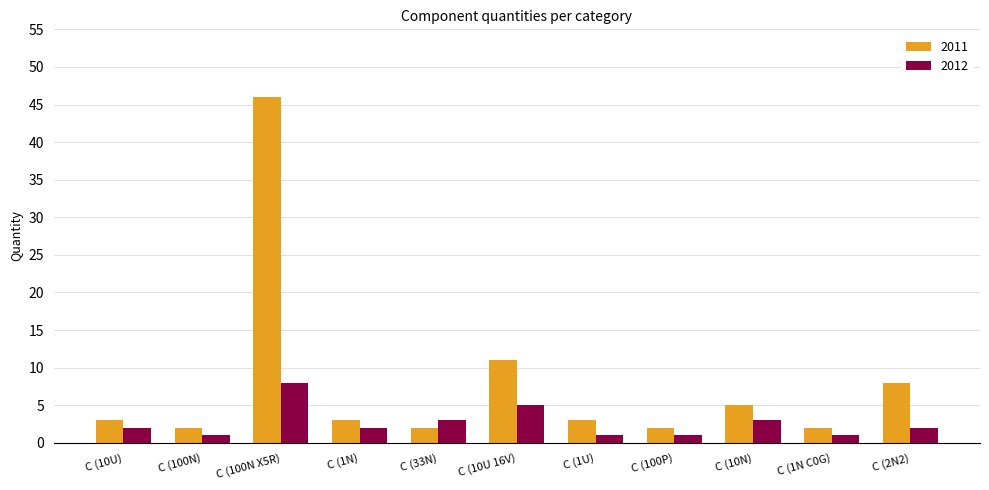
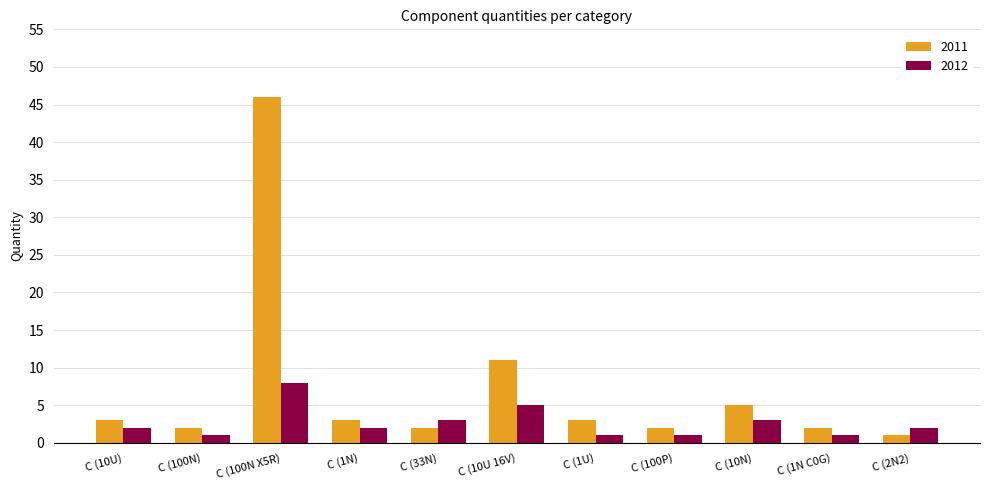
  {
    "2011": {
      "C (10U)": 3,
      "C (100N)": 2,
      "C (100N X5R)": 46,
      "C (1N)": 3,
      "C (33N)": 2,
      "C (10U 16V)": 11,
      "C (1U)": 3,
      "C (100P)": 2,
      "C (10N)": 5,
      "C (1N C0G)": 2,
-     "C (2N2)": 8
+     "C (2N2)": 1
    },
    "2012": {
      "C (10U)": 2,
      "C (100N)": 1,
      "C (100N X5R)": 8,
      "C (1N)": 2,
      "C (33N)": 3,
      "C (10U 16V)": 5,
      "C (1U)": 1,
      "C (100P)": 1,
      "C (10N)": 3,
      "C (1N C0G)": 1,
      "C (2N2)": 2
    }
  }
